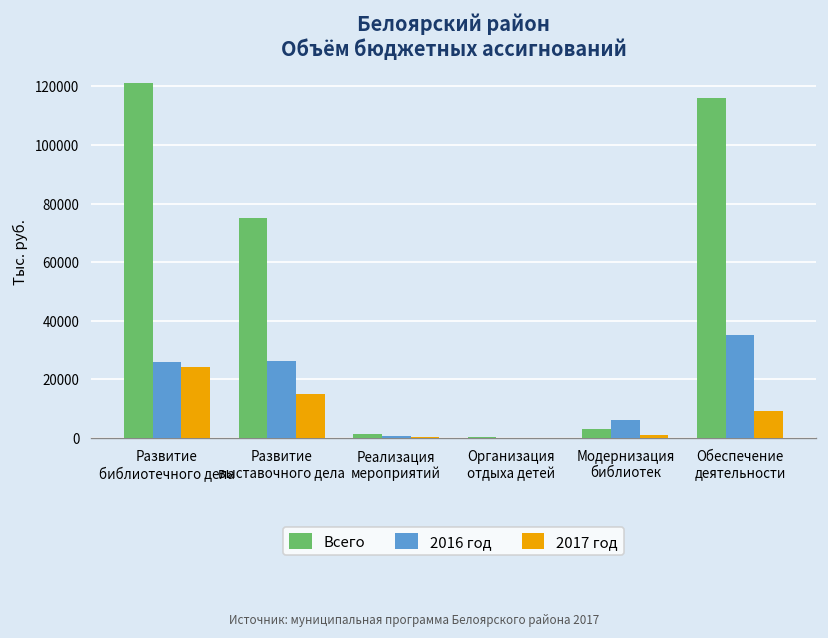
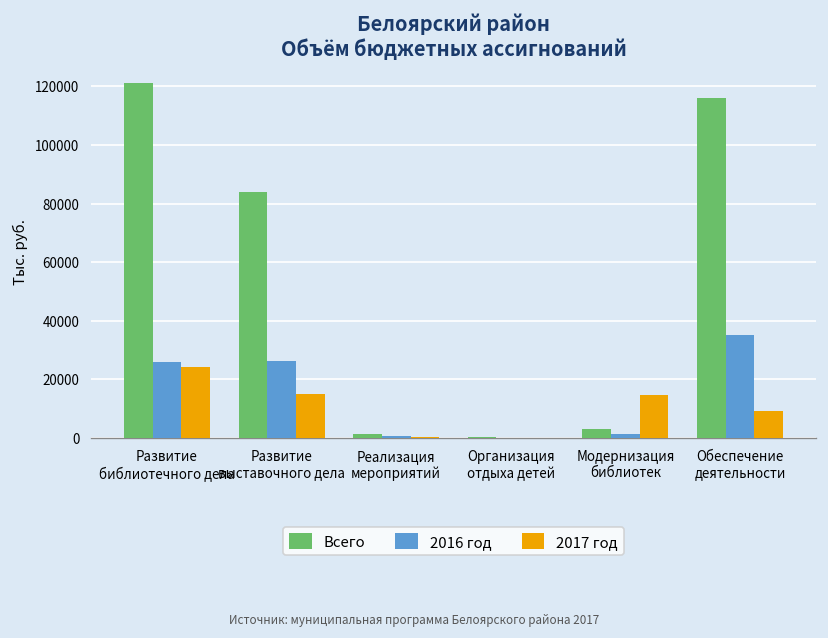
  {
    "Всего": {
      "Развитие библиотечного дела": 121000,
-     "Развитие выставочного дела": 75000,
+     "Развитие выставочного дела": 84000,
      "Реализация мероприятий": 1000,
      "Модернизация библиотек": 3000,
      "Обеспечение деятельности": 116000
    },
    "2016 год": {
      "Развитие библиотечного дела": 26000,
      "Развитие выставочного дела": 26000,
-     "Модернизация библиотек": 6000,
+     "Модернизация библиотек": 1000,
      "Обеспечение деятельности": 35000
    },
    "2017 год": {
      "Развитие библиотечного дела": 24000,
      "Развитие выставочного дела": 15000,
-     "Модернизация библиотек": 1000,
+     "Модернизация библиотек": 15000,
      "Обеспечение деятельности": 9000
    }
  }
